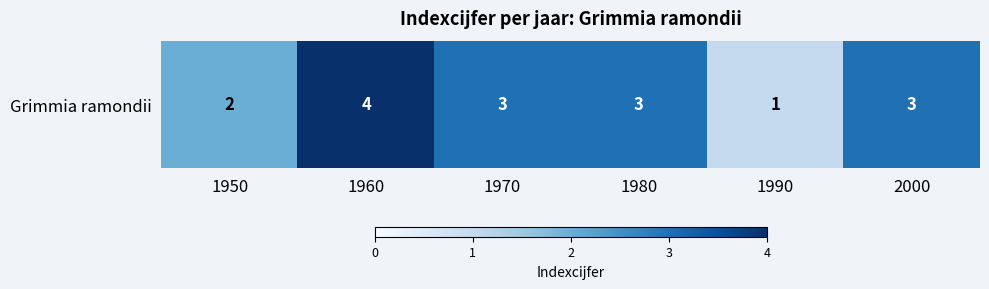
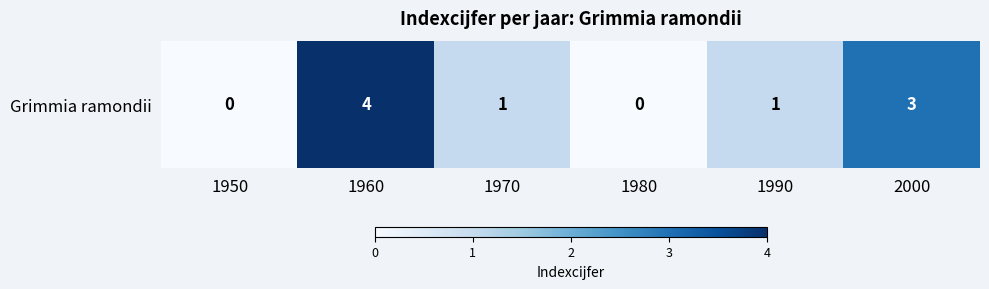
  {
    "Grimmia ramondii": {
-     "1950": 2,
+     "1950": 0,
      "1960": 4,
-     "1970": 3,
-     "1980": 3,
+     "1970": 1,
+     "1980": 0,
      "1990": 1,
      "2000": 3
    }
  }
